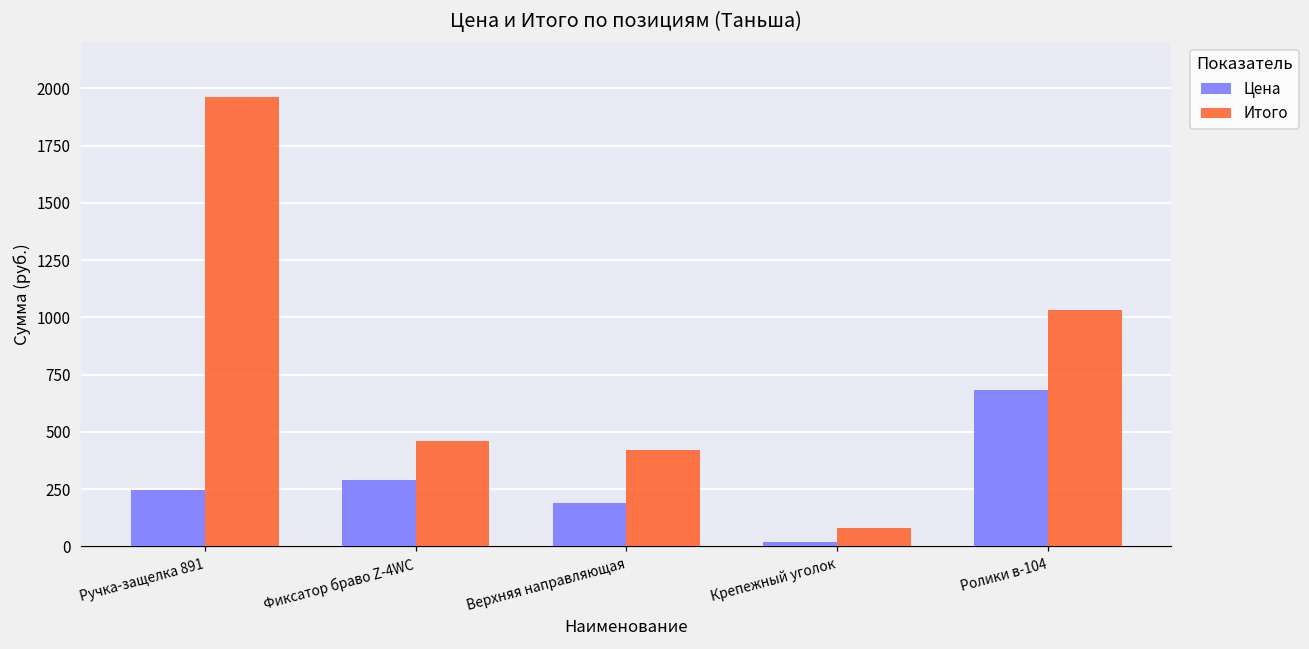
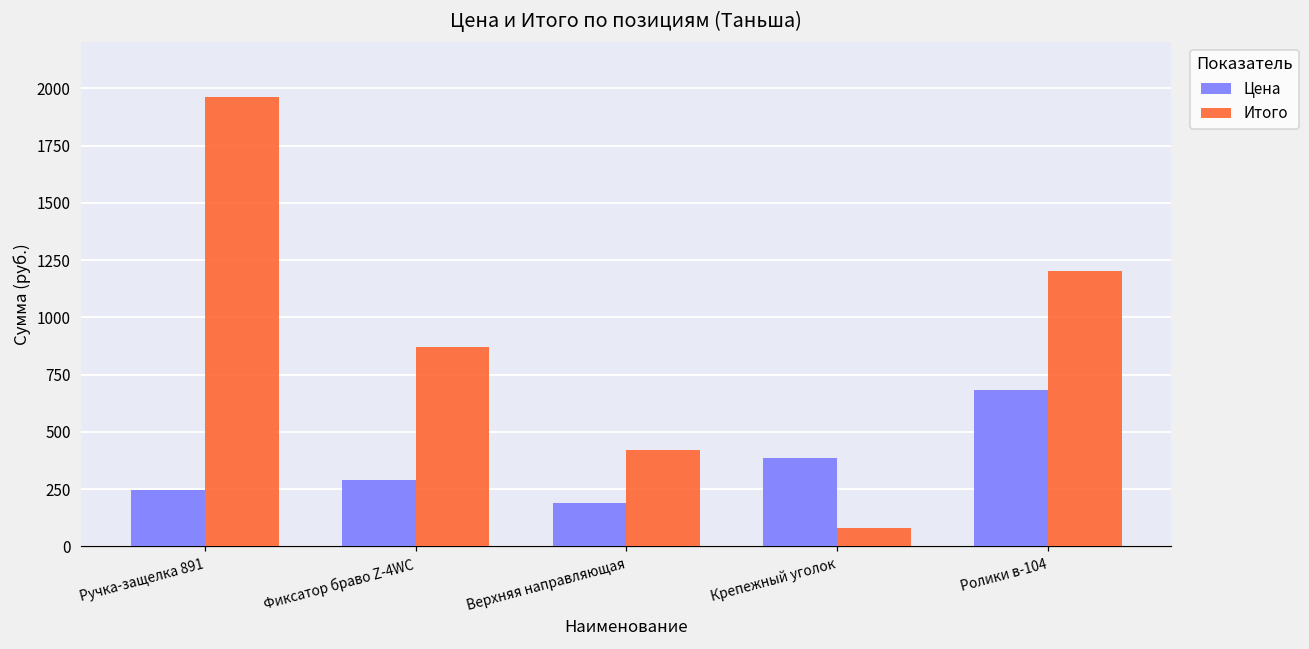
  {
    "Цена": {
      "Ручка-защелка 891": 250,
      "Фиксатор браво Z-4WC": 290,
      "Верхняя направляющая": 190,
-     "Крепежный уголок": 20,
+     "Крепежный уголок": 380,
      "Ролики в-104": 680
    },
    "Итого": {
      "Ручка-защелка 891": 1960,
-     "Фиксатор браво Z-4WC": 460,
+     "Фиксатор браво Z-4WC": 870,
      "Верхняя направляющая": 420,
      "Крепежный уголок": 80,
-     "Ролики в-104": 1030
+     "Ролики в-104": 1200
    }
  }
